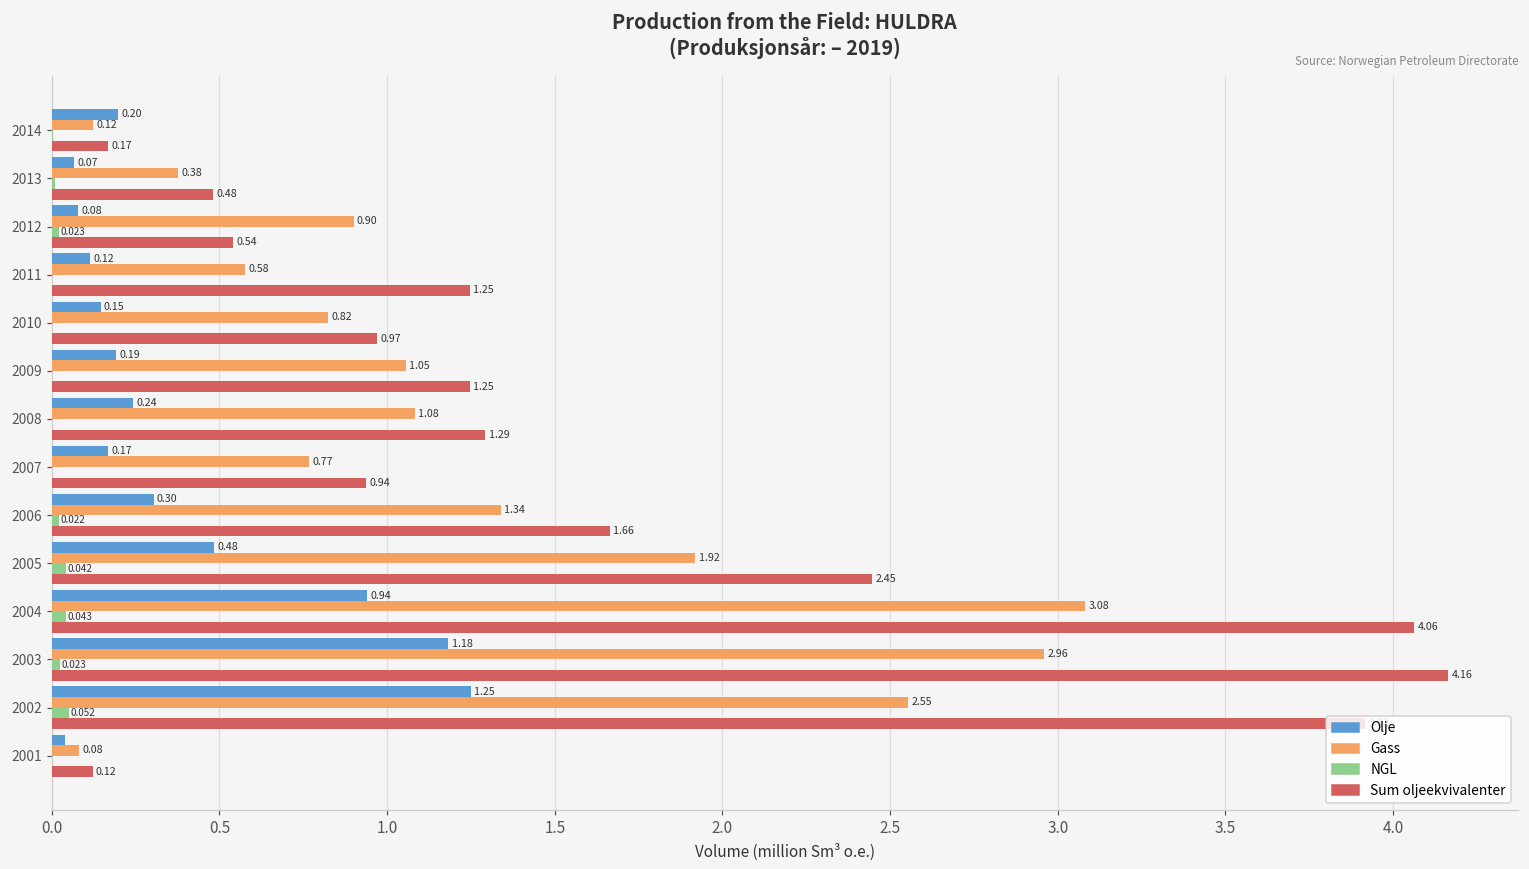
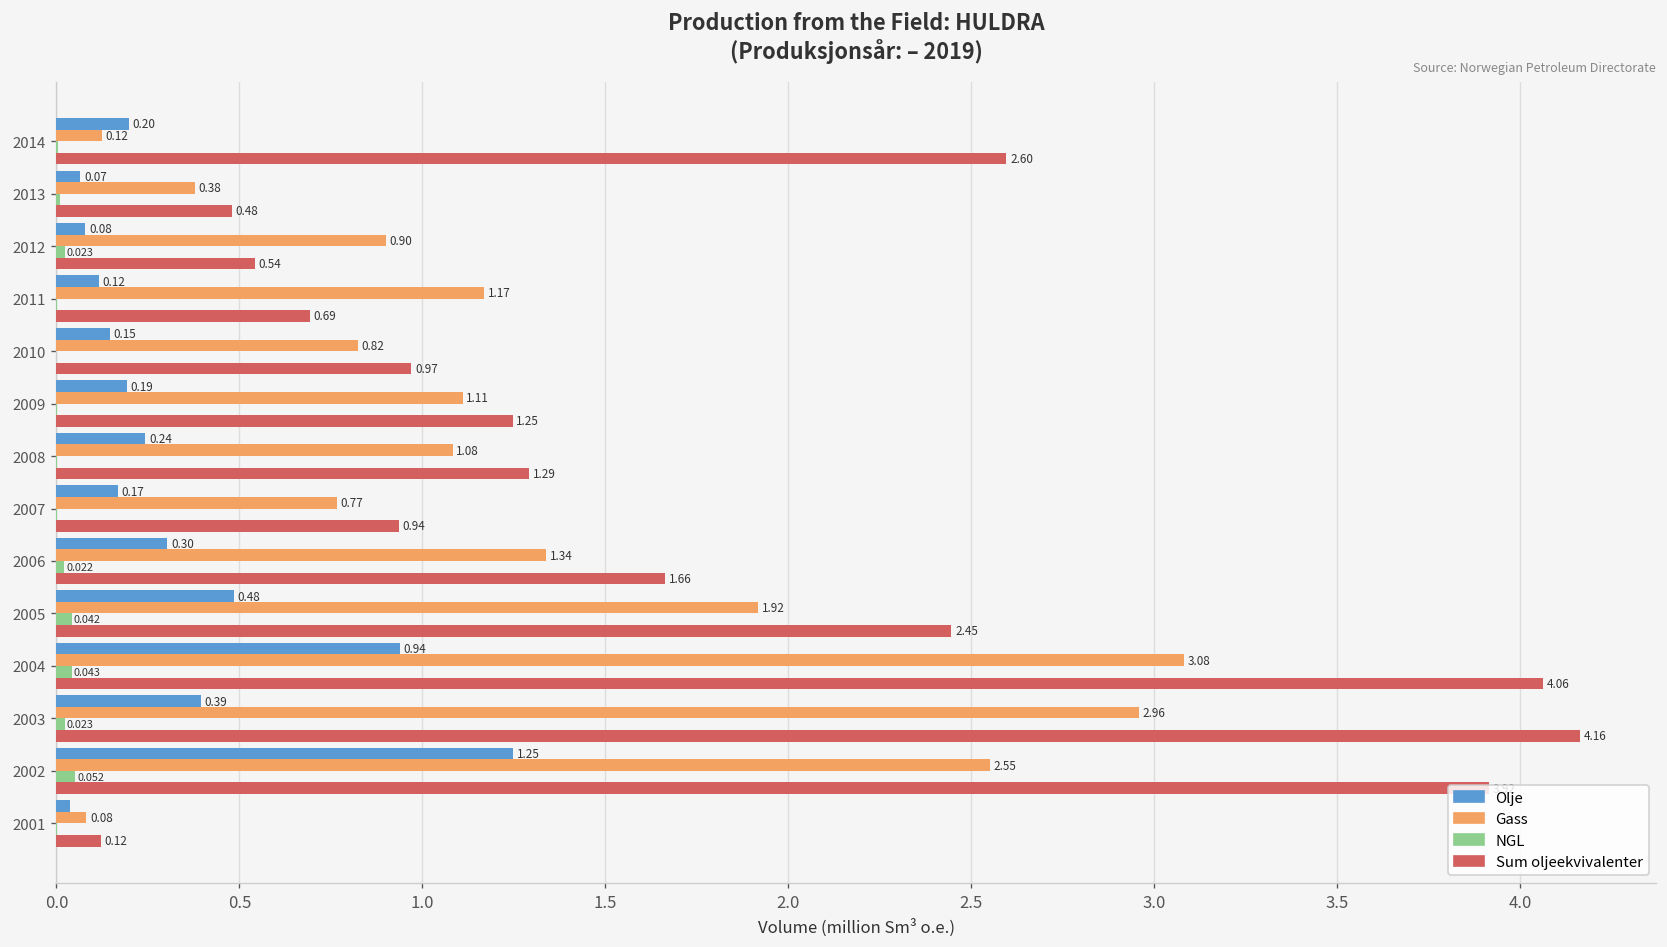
  {
    "Olje": {
      "2014": 0.20,
      "2013": 0.07,
      "2012": 0.08,
      "2011": 0.12,
      "2010": 0.15,
      "2009": 0.19,
      "2008": 0.24,
      "2007": 0.17,
      "2006": 0.30,
      "2005": 0.48,
      "2004": 0.94,
-     "2003": 1.18,
+     "2003": 0.39,
      "2002": 1.25
    },
    "Gass": {
      "2014": 0.12,
      "2013": 0.38,
      "2012": 0.90,
-     "2011": 0.58,
+     "2011": 1.17,
      "2010": 0.82,
-     "2009": 1.05,
+     "2009": 1.11,
      "2008": 1.08,
      "2007": 0.77,
      "2006": 1.34,
      "2005": 1.92,
      "2004": 3.08,
      "2003": 2.96,
      "2002": 2.55,
      "2001": 0.08
    },
    "NGL": {
      "2012": 0.023,
      "2006": 0.022,
      "2005": 0.042,
      "2004": 0.043,
      "2003": 0.023,
      "2002": 0.052
    },
    "Sum oljeekvivalenter": {
-     "2014": 0.17,
+     "2014": 2.60,
      "2013": 0.48,
      "2012": 0.54,
-     "2011": 1.25,
+     "2011": 0.69,
      "2010": 0.97,
      "2009": 1.25,
      "2008": 1.29,
      "2007": 0.94,
      "2006": 1.66,
      "2005": 2.45,
      "2004": 4.06,
      "2003": 4.16,
      "2001": 0.12
    }
  }
